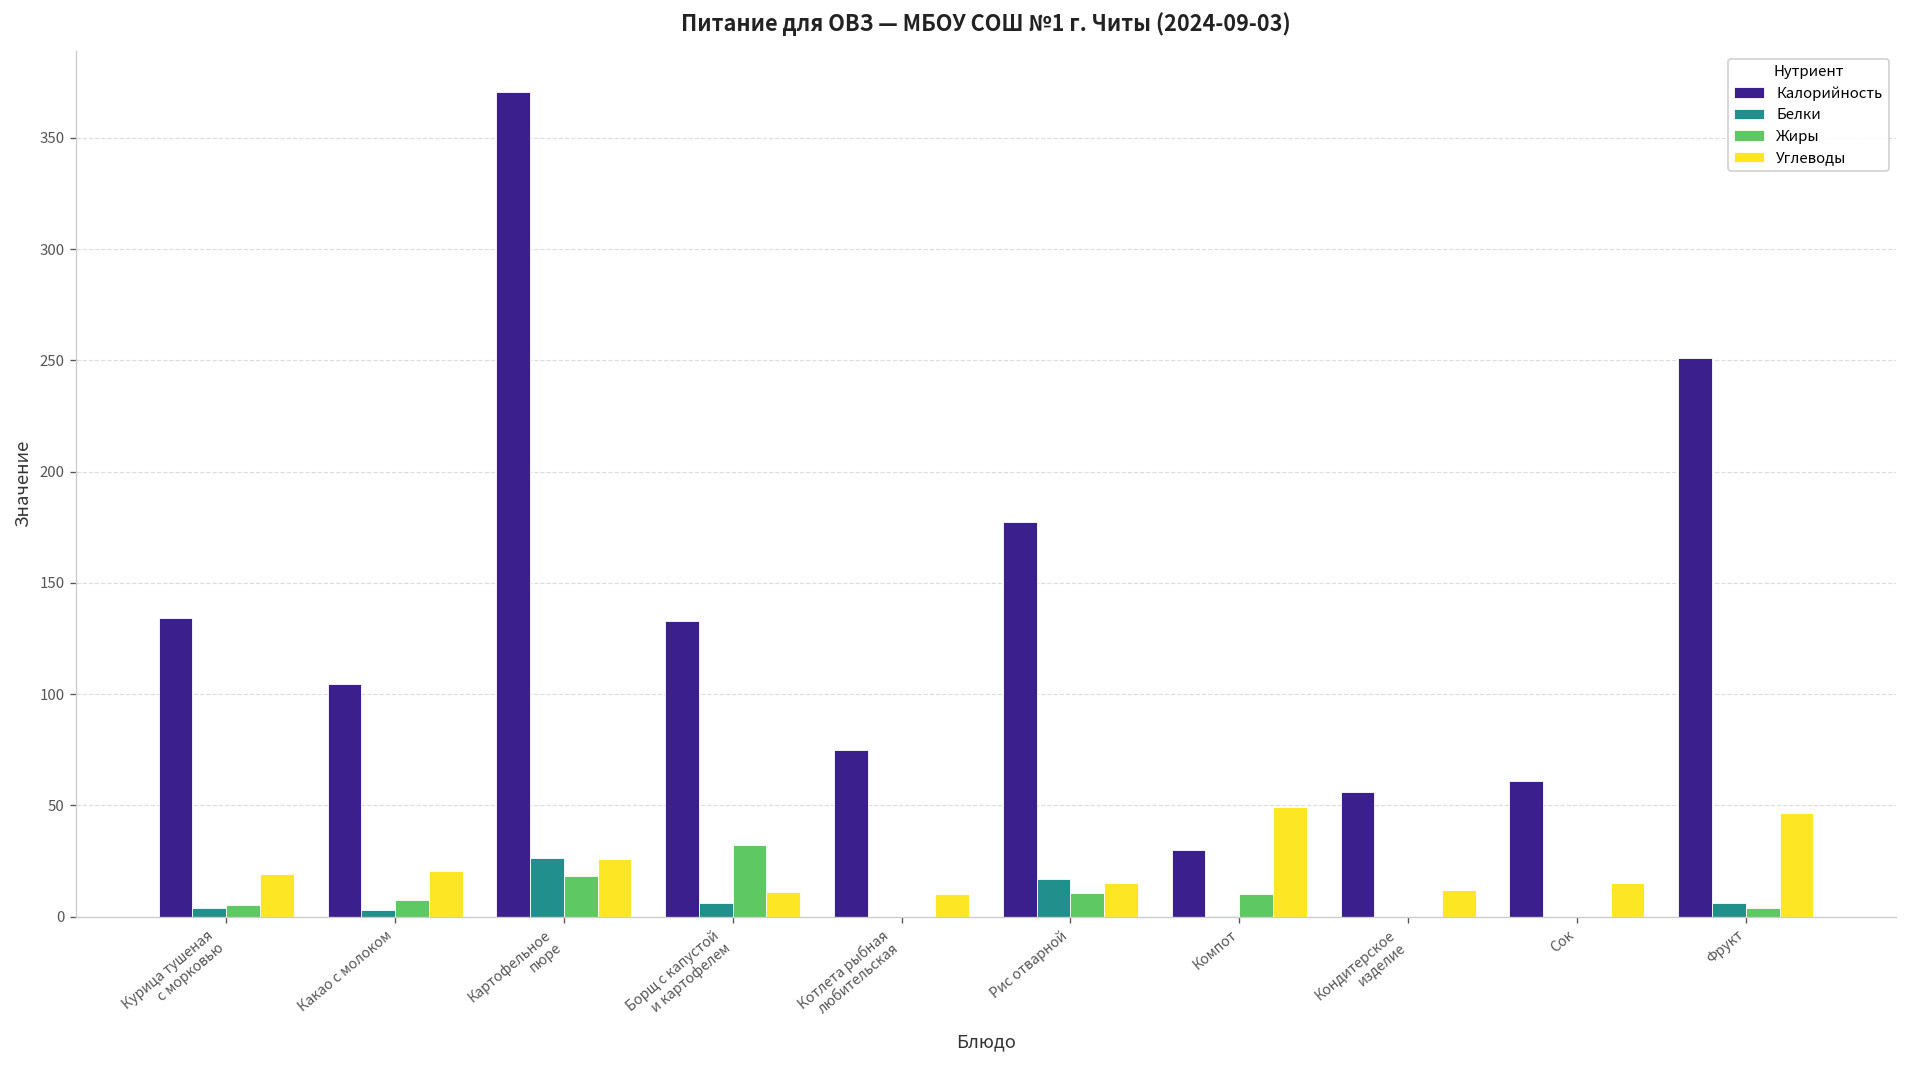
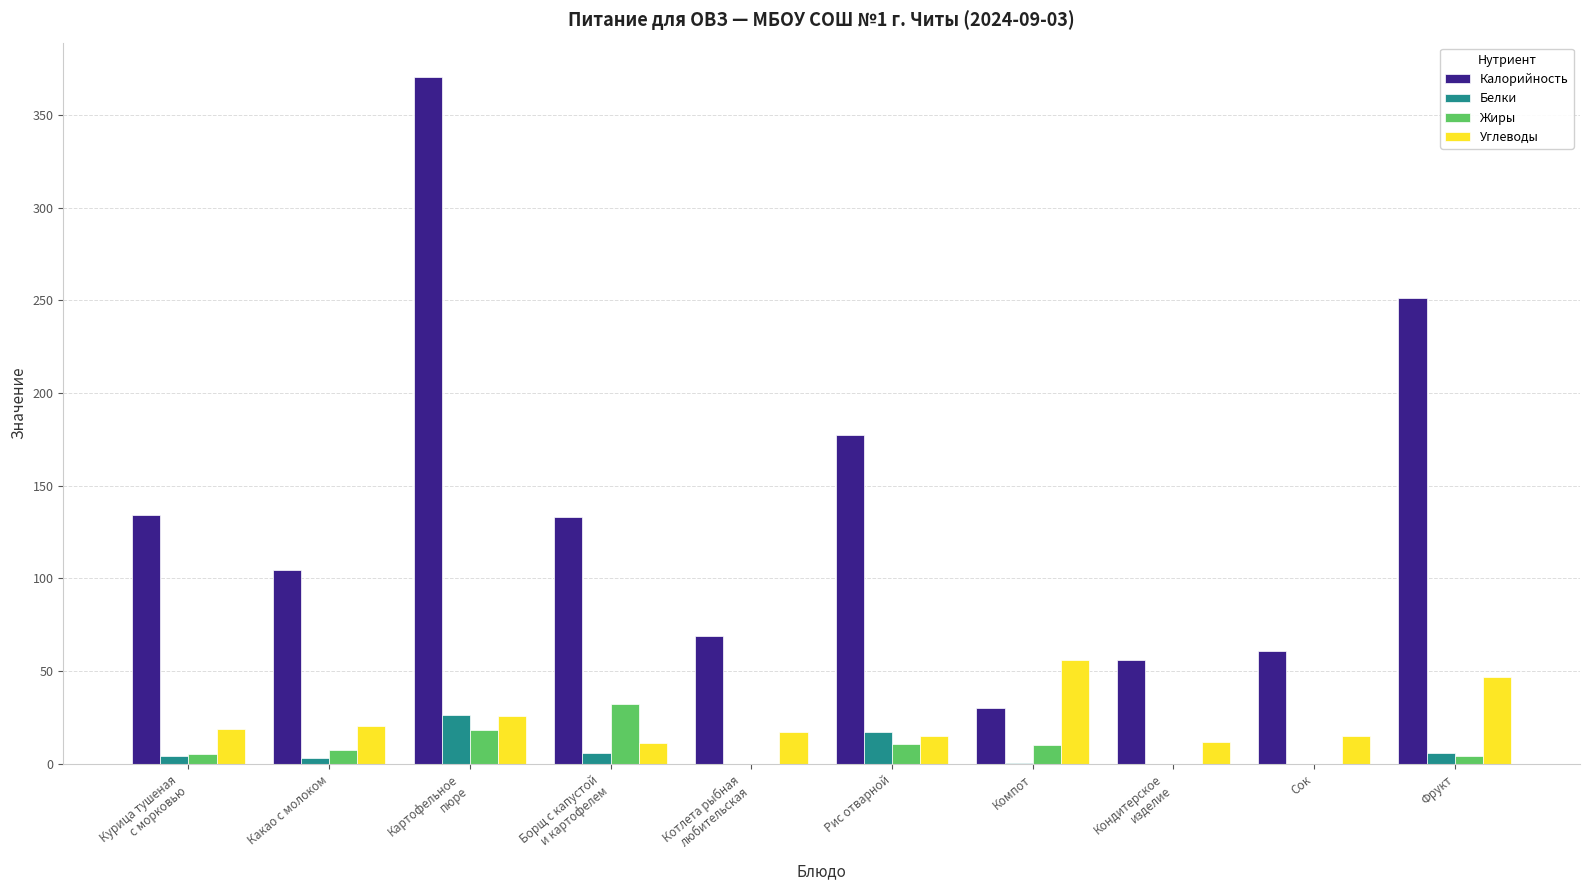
  {
    "Калорийность": {
      "Курица тушеная с морковью": 134,
      "Какао с молоком": 104,
      "Картофельное пюре": 371,
      "Борщ с капустой и картофелем": 133,
-     "Котлета рыбная любительская": 75,
+     "Котлета рыбная любительская": 69,
      "Рис отварной": 177,
      "Компот": 30,
      "Кондитерское изделие": 56,
      "Сок": 61,
      "Фрукт": 251
    },
    "Белки": {
      "Курица тушеная с морковью": 4,
      "Какао с молоком": 3,
      "Картофельное пюре": 26,
      "Борщ с капустой и картофелем": 6,
      "Котлета рыбная любительская": 0,
      "Рис отварной": 17,
      "Кондитерское изделие": 0,
      "Сок": 0,
      "Фрукт": 6
    },
    "Жиры": {
      "Курица тушеная с морковью": 5,
      "Какао с молоком": 8,
      "Картофельное пюре": 18,
      "Борщ с капустой и картофелем": 32,
      "Котлета рыбная любительская": 0,
      "Рис отварной": 11,
      "Компот": 10,
      "Кондитерское изделие": 0,
      "Сок": 0,
      "Фрукт": 4
    },
    "Углеводы": {
      "Курица тушеная с морковью": 19,
      "Какао с молоком": 21,
      "Картофельное пюре": 26,
      "Борщ с капустой и картофелем": 11,
-     "Котлета рыбная любительская": 10,
+     "Котлета рыбная любительская": 17,
      "Рис отварной": 15,
-     "Компот": 49,
+     "Компот": 56,
      "Кондитерское изделие": 12,
      "Сок": 15,
      "Фрукт": 47
    }
  }
